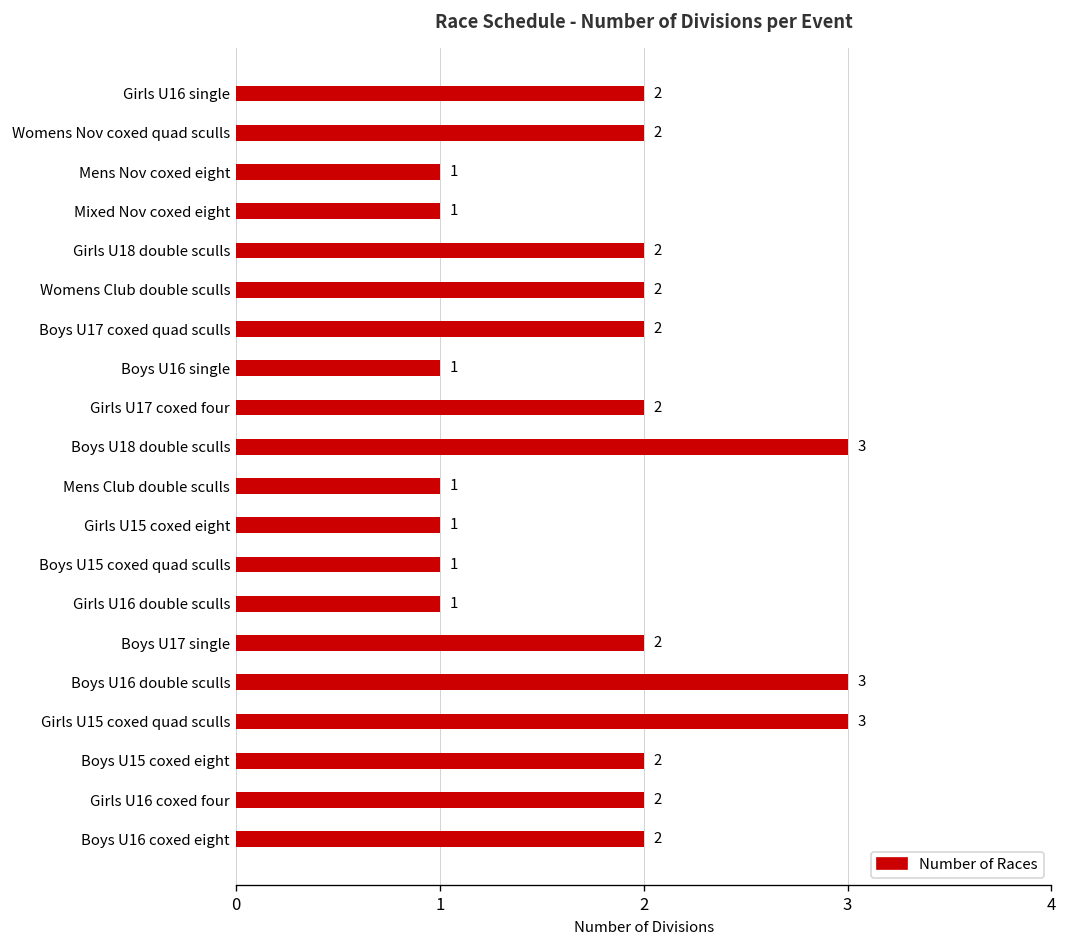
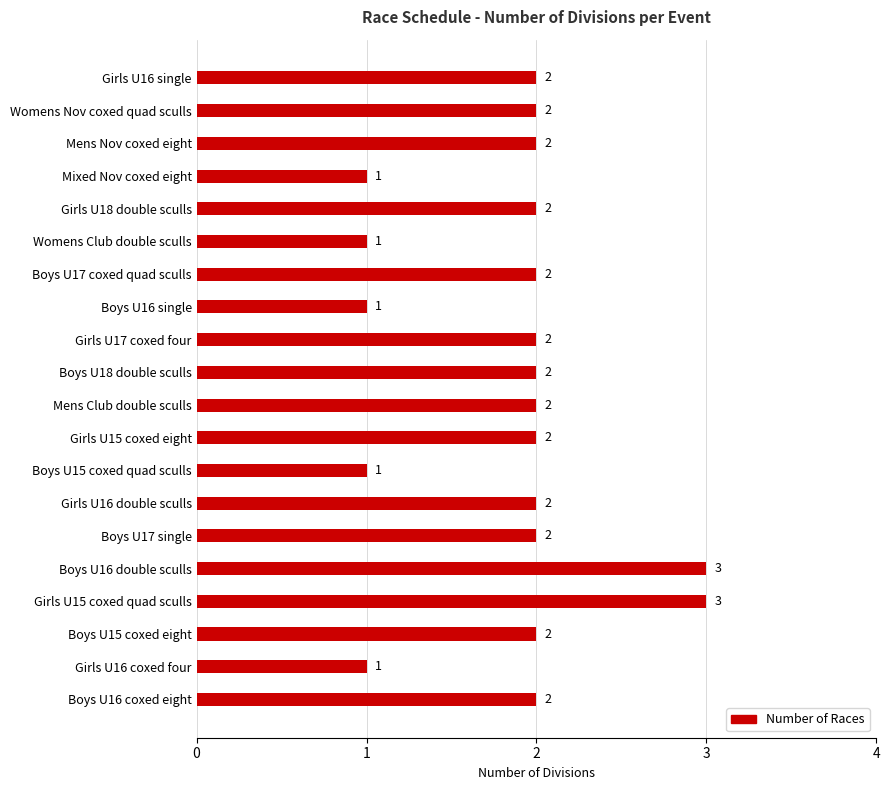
  {
    "Girls U16 single": 2,
    "Womens Nov coxed quad sculls": 2,
-   "Mens Nov coxed eight": 1,
+   "Mens Nov coxed eight": 2,
    "Mixed Nov coxed eight": 1,
    "Girls U18 double sculls": 2,
-   "Womens Club double sculls": 2,
+   "Womens Club double sculls": 1,
    "Boys U17 coxed quad sculls": 2,
    "Boys U16 single": 1,
    "Girls U17 coxed four": 2,
-   "Boys U18 double sculls": 3,
-   "Mens Club double sculls": 1,
-   "Girls U15 coxed eight": 1,
+   "Boys U18 double sculls": 2,
+   "Mens Club double sculls": 2,
+   "Girls U15 coxed eight": 2,
    "Boys U15 coxed quad sculls": 1,
-   "Girls U16 double sculls": 1,
+   "Girls U16 double sculls": 2,
    "Boys U17 single": 2,
    "Boys U16 double sculls": 3,
    "Girls U15 coxed quad sculls": 3,
    "Boys U15 coxed eight": 2,
-   "Girls U16 coxed four": 2,
+   "Girls U16 coxed four": 1,
    "Boys U16 coxed eight": 2
  }
